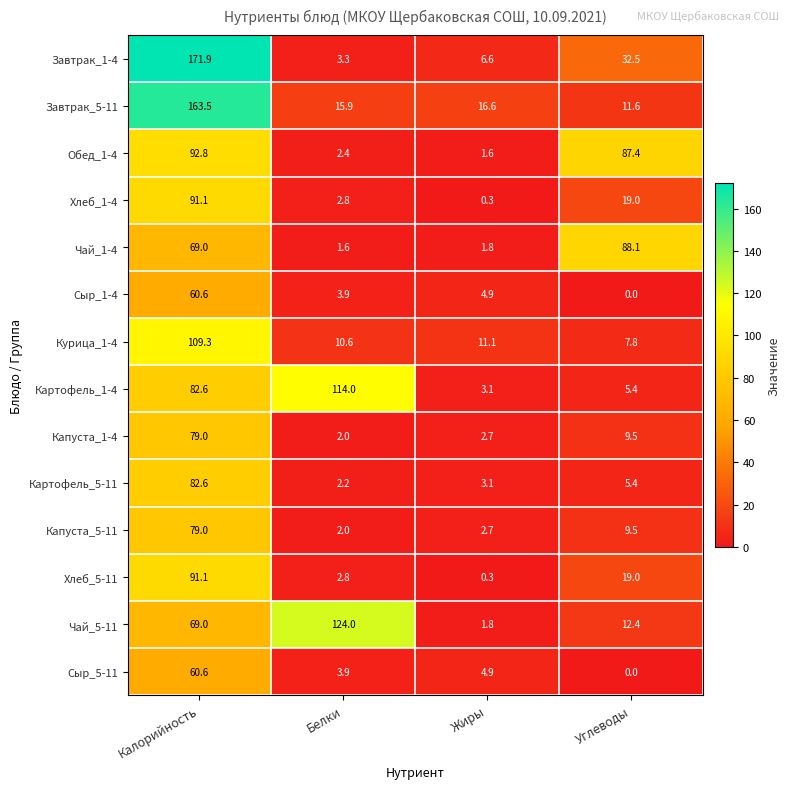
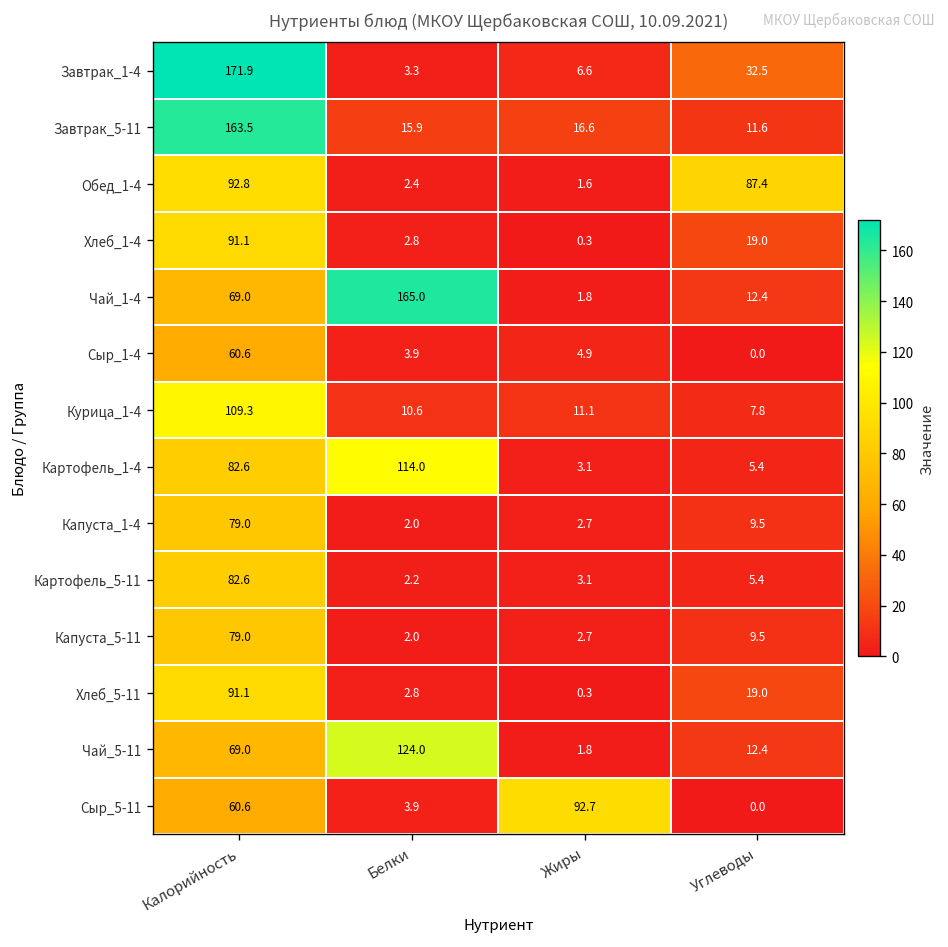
  {
    "Завтрак_1-4": {
      "Калорийность": 171.9,
      "Белки": 3.3,
      "Жиры": 6.6,
      "Углеводы": 32.5
    },
    "Завтрак_5-11": {
      "Калорийность": 163.5,
      "Белки": 15.9,
      "Жиры": 16.6,
      "Углеводы": 11.6
    },
    "Обед_1-4": {
      "Калорийность": 92.8,
      "Белки": 2.4,
      "Жиры": 1.6,
      "Углеводы": 87.4
    },
    "Хлеб_1-4": {
      "Калорийность": 91.1,
      "Белки": 2.8,
      "Жиры": 0.3,
      "Углеводы": 19.0
    },
    "Чай_1-4": {
      "Калорийность": 69.0,
-     "Белки": 1.6,
+     "Белки": 165.0,
      "Жиры": 1.8,
-     "Углеводы": 88.1
+     "Углеводы": 12.4
    },
    "Сыр_1-4": {
      "Калорийность": 60.6,
      "Белки": 3.9,
      "Жиры": 4.9,
      "Углеводы": 0.0
    },
    "Курица_1-4": {
      "Калорийность": 109.3,
      "Белки": 10.6,
      "Жиры": 11.1,
      "Углеводы": 7.8
    },
    "Картофель_1-4": {
      "Калорийность": 82.6,
      "Белки": 114.0,
      "Жиры": 3.1,
      "Углеводы": 5.4
    },
    "Капуста_1-4": {
      "Калорийность": 79.0,
      "Белки": 2.0,
      "Жиры": 2.7,
      "Углеводы": 9.5
    },
    "Картофель_5-11": {
      "Калорийность": 82.6,
      "Белки": 2.2,
      "Жиры": 3.1,
      "Углеводы": 5.4
    },
    "Капуста_5-11": {
      "Калорийность": 79.0,
      "Белки": 2.0,
      "Жиры": 2.7,
      "Углеводы": 9.5
    },
    "Хлеб_5-11": {
      "Калорийность": 91.1,
      "Белки": 2.8,
      "Жиры": 0.3,
      "Углеводы": 19.0
    },
    "Чай_5-11": {
      "Калорийность": 69.0,
      "Белки": 124.0,
      "Жиры": 1.8,
      "Углеводы": 12.4
    },
    "Сыр_5-11": {
      "Калорийность": 60.6,
      "Белки": 3.9,
-     "Жиры": 4.9,
+     "Жиры": 92.7,
      "Углеводы": 0.0
    }
  }
